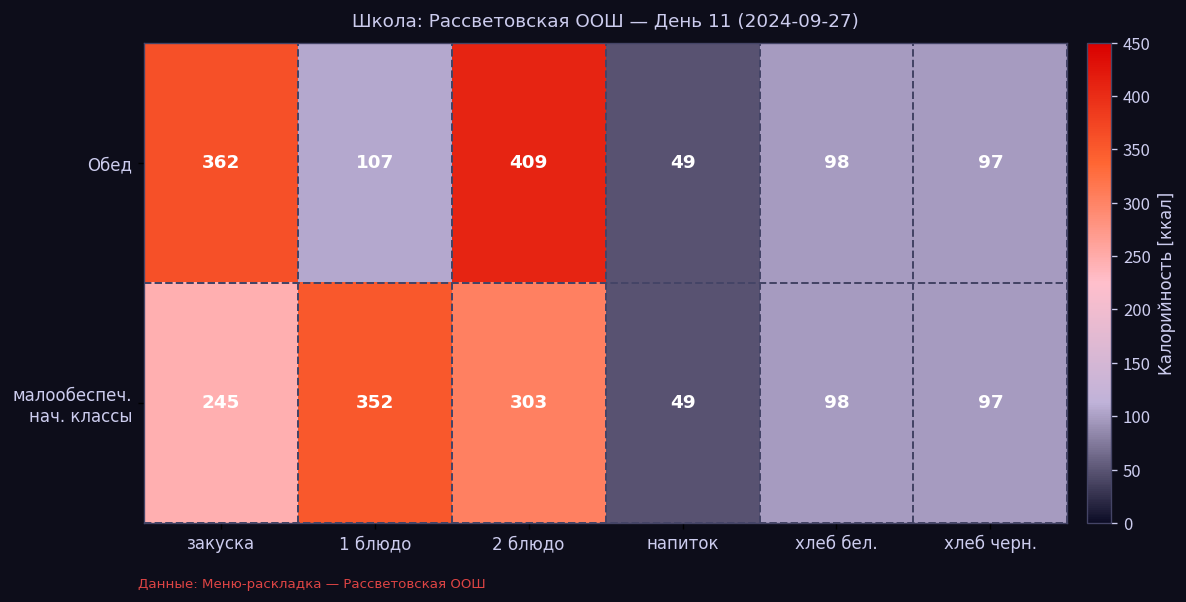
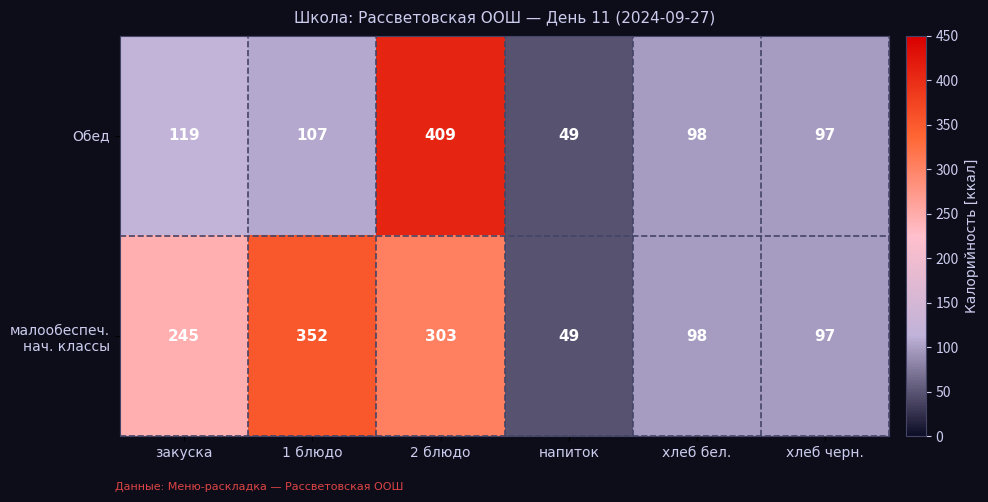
  {
    "Обед": {
-     "закуска": 362,
+     "закуска": 119,
      "1 блюдо": 107,
      "2 блюдо": 409,
      "напиток": 49,
      "хлеб бел.": 98,
      "хлеб черн.": 97
    },
    "малообеспеч. нач. классы": {
      "закуска": 245,
      "1 блюдо": 352,
      "2 блюдо": 303,
      "напиток": 49,
      "хлеб бел.": 98,
      "хлеб черн.": 97
    }
  }
